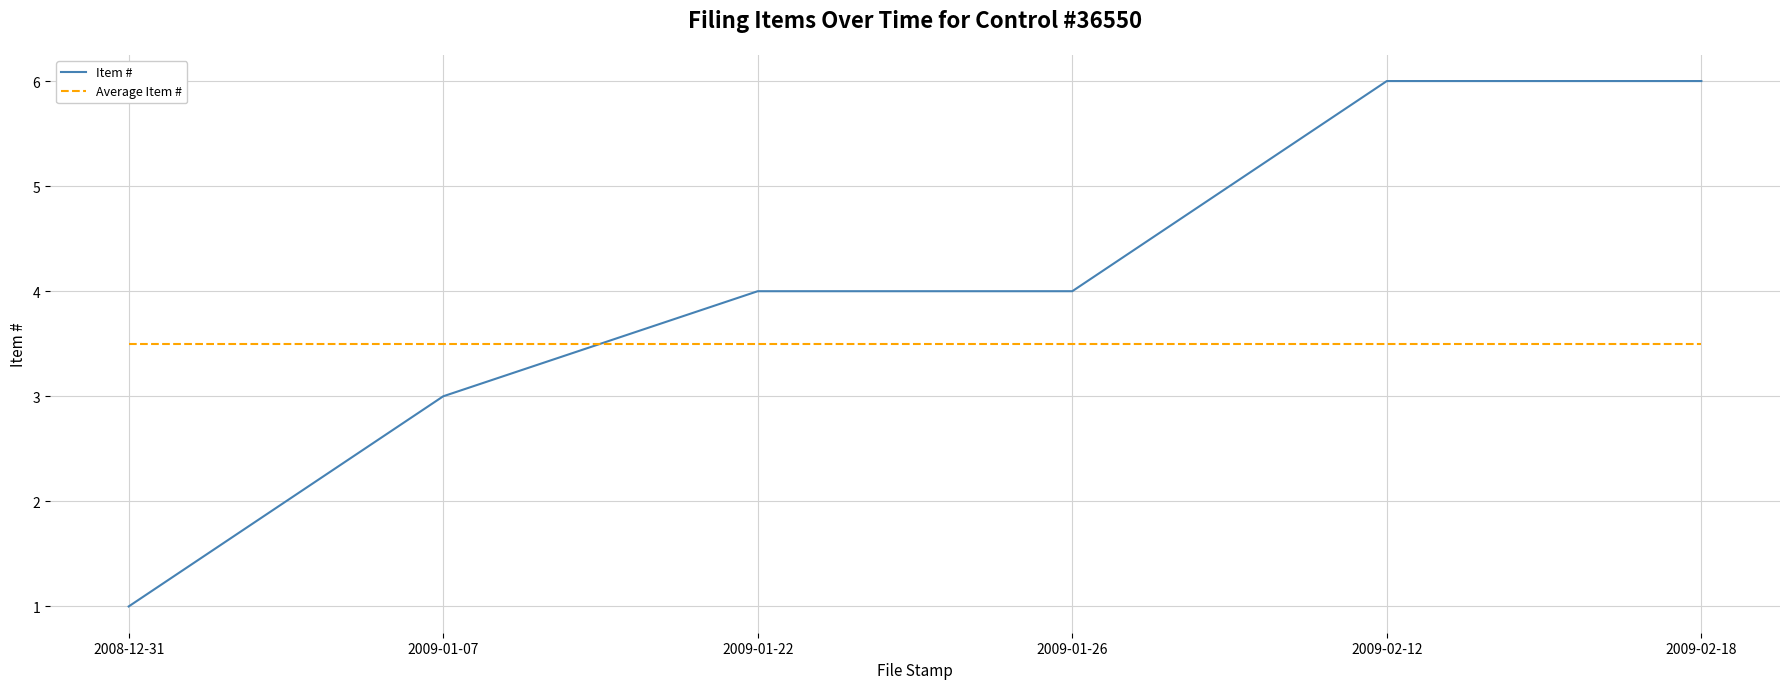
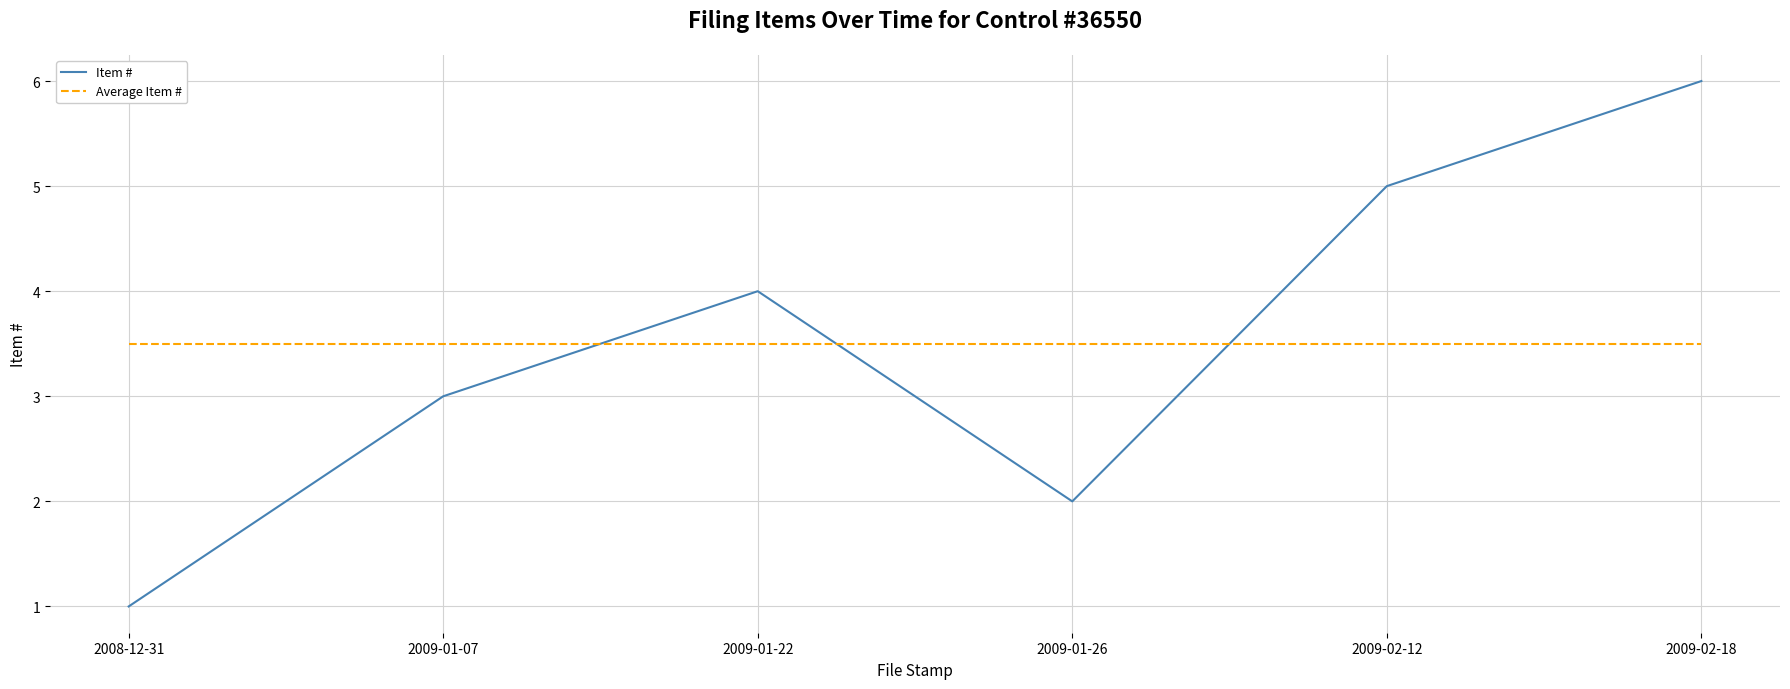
  {
    "Item #": {
      "2008-12-31": 1,
      "2009-01-07": 3,
      "2009-01-22": 4,
-     "2009-01-26": 4,
-     "2009-02-12": 6,
+     "2009-01-26": 2,
+     "2009-02-12": 5,
      "2009-02-18": 6
    },
    "Average Item #": {
      "2008-12-31": 3.50,
      "2009-01-07": 3.50,
      "2009-01-22": 3.50,
      "2009-01-26": 3.50,
      "2009-02-12": 3.50,
      "2009-02-18": 3.50
    }
  }
